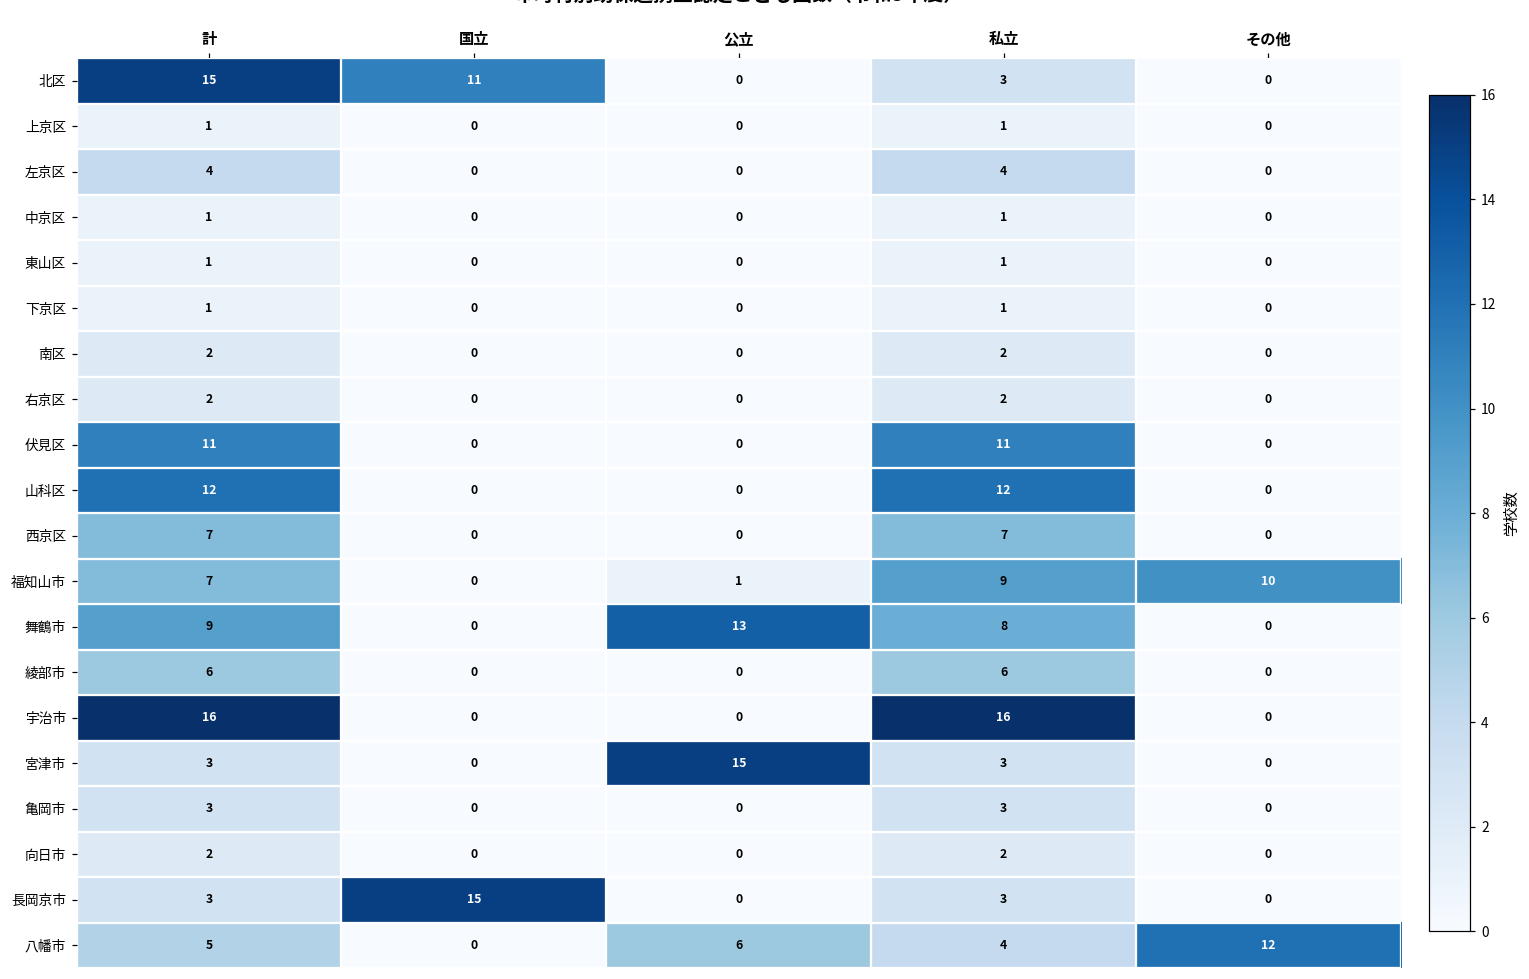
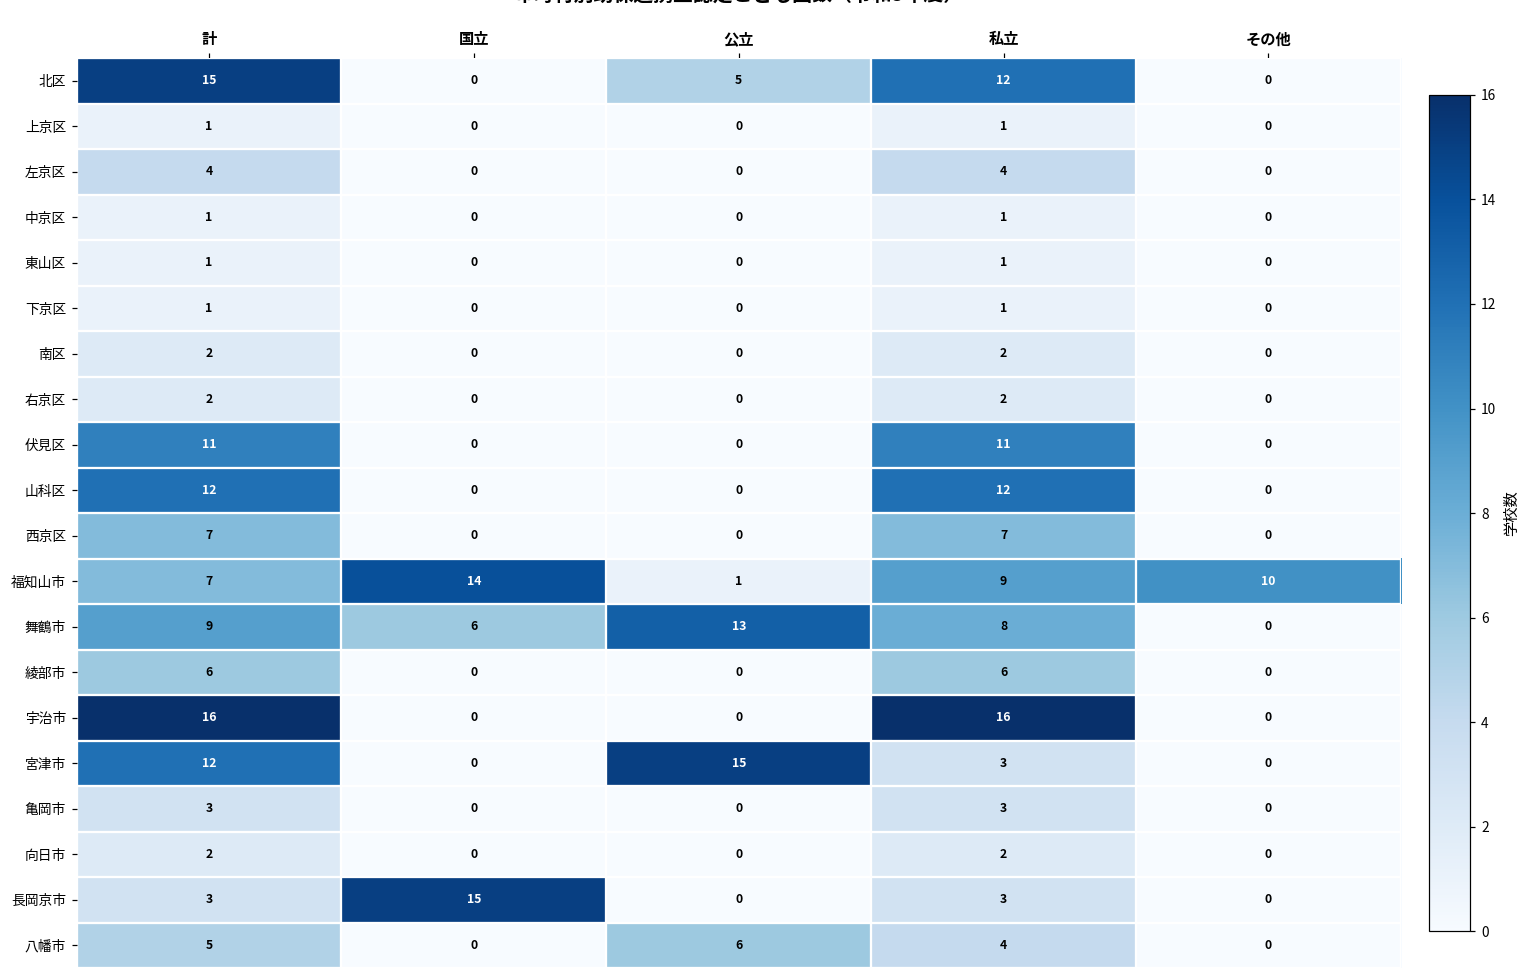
  {
    "北区": {
      "計": 15,
-     "国立": 11,
-     "公立": 0,
-     "私立": 3,
+     "国立": 0,
+     "公立": 5,
+     "私立": 12,
      "その他": 0
    },
    "上京区": {
      "計": 1,
      "国立": 0,
      "公立": 0,
      "私立": 1,
      "その他": 0
    },
    "左京区": {
      "計": 4,
      "国立": 0,
      "公立": 0,
      "私立": 4,
      "その他": 0
    },
    "中京区": {
      "計": 1,
      "国立": 0,
      "公立": 0,
      "私立": 1,
      "その他": 0
    },
    "東山区": {
      "計": 1,
      "国立": 0,
      "公立": 0,
      "私立": 1,
      "その他": 0
    },
    "下京区": {
      "計": 1,
      "国立": 0,
      "公立": 0,
      "私立": 1,
      "その他": 0
    },
    "南区": {
      "計": 2,
      "国立": 0,
      "公立": 0,
      "私立": 2,
      "その他": 0
    },
    "右京区": {
      "計": 2,
      "国立": 0,
      "公立": 0,
      "私立": 2,
      "その他": 0
    },
    "伏見区": {
      "計": 11,
      "国立": 0,
      "公立": 0,
      "私立": 11,
      "その他": 0
    },
    "山科区": {
      "計": 12,
      "国立": 0,
      "公立": 0,
      "私立": 12,
      "その他": 0
    },
    "西京区": {
      "計": 7,
      "国立": 0,
      "公立": 0,
      "私立": 7,
      "その他": 0
    },
    "福知山市": {
      "計": 7,
-     "国立": 0,
+     "国立": 14,
      "公立": 1,
      "私立": 9,
      "その他": 10
    },
    "舞鶴市": {
      "計": 9,
-     "国立": 0,
+     "国立": 6,
      "公立": 13,
      "私立": 8,
      "その他": 0
    },
    "綾部市": {
      "計": 6,
      "国立": 0,
      "公立": 0,
      "私立": 6,
      "その他": 0
    },
    "宇治市": {
      "計": 16,
      "国立": 0,
      "公立": 0,
      "私立": 16,
      "その他": 0
    },
    "宮津市": {
-     "計": 3,
+     "計": 12,
      "国立": 0,
      "公立": 15,
      "私立": 3,
      "その他": 0
    },
    "亀岡市": {
      "計": 3,
      "国立": 0,
      "公立": 0,
      "私立": 3,
      "その他": 0
    },
    "向日市": {
      "計": 2,
      "国立": 0,
      "公立": 0,
      "私立": 2,
      "その他": 0
    },
    "長岡京市": {
      "計": 3,
      "国立": 15,
      "公立": 0,
      "私立": 3,
      "その他": 0
    },
    "八幡市": {
      "計": 5,
      "国立": 0,
      "公立": 6,
      "私立": 4,
-     "その他": 12
+     "その他": 0
    }
  }
